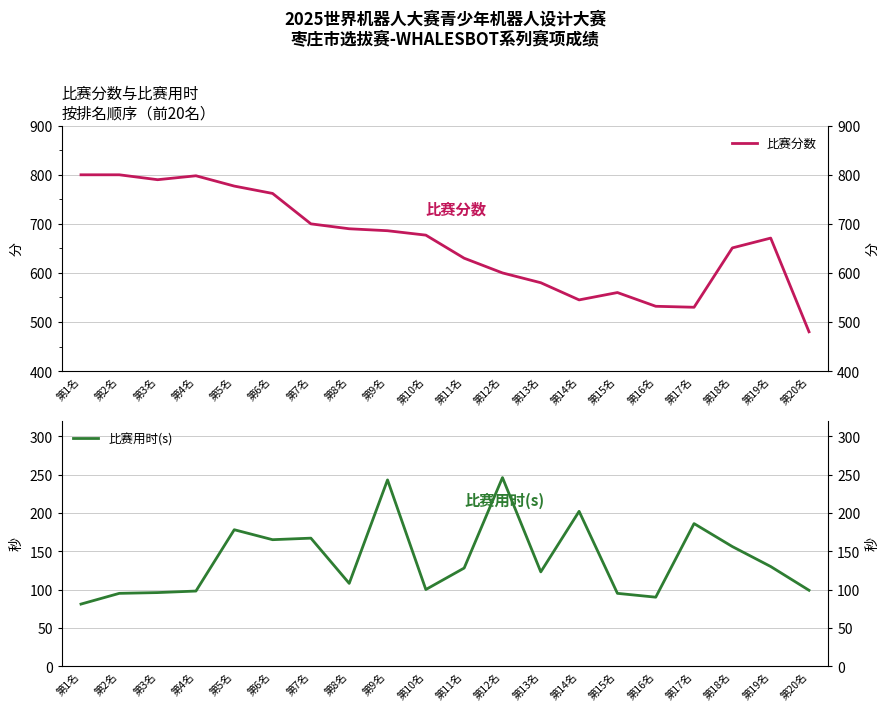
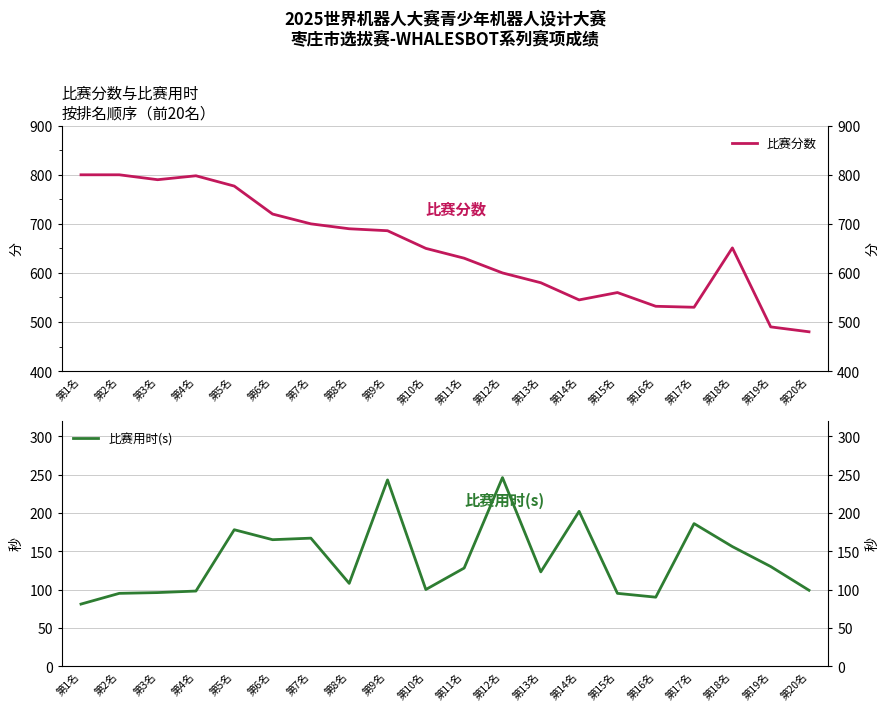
  {
    "比赛分数与比赛用时 按排名顺序（前20名）": {
      "第1名": 800,
      "第2名": 800,
      "第3名": 790,
      "第4名": 800,
      "第5名": 780,
-     "第6名": 760,
+     "第6名": 720,
      "第7名": 700,
      "第8名": 690,
      "第9名": 690,
-     "第10名": 680,
+     "第10名": 650,
      "第11名": 630,
      "第12名": 600,
      "第13名": 580,
      "第14名": 550,
      "第15名": 560,
      "第16名": 530,
      "第17名": 530,
      "第18名": 650,
-     "第19名": 670,
+     "第19名": 490,
      "第20名": 480
    }
  }
